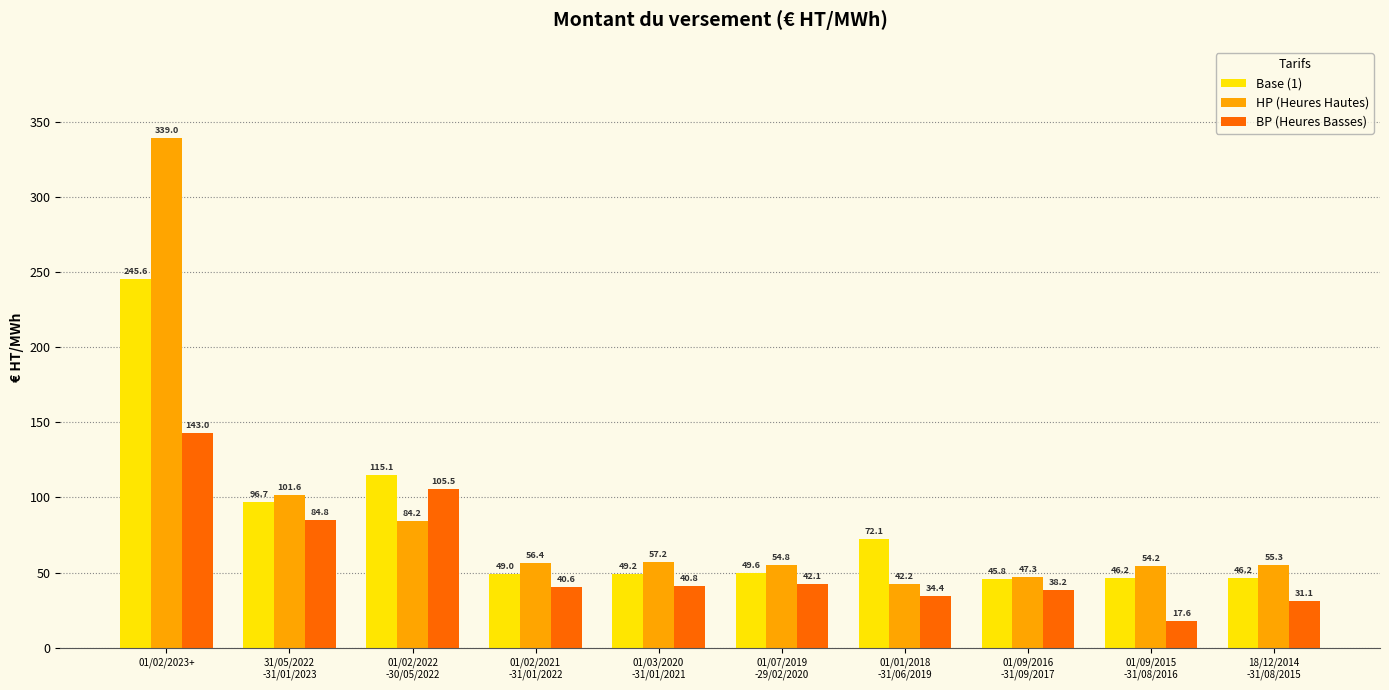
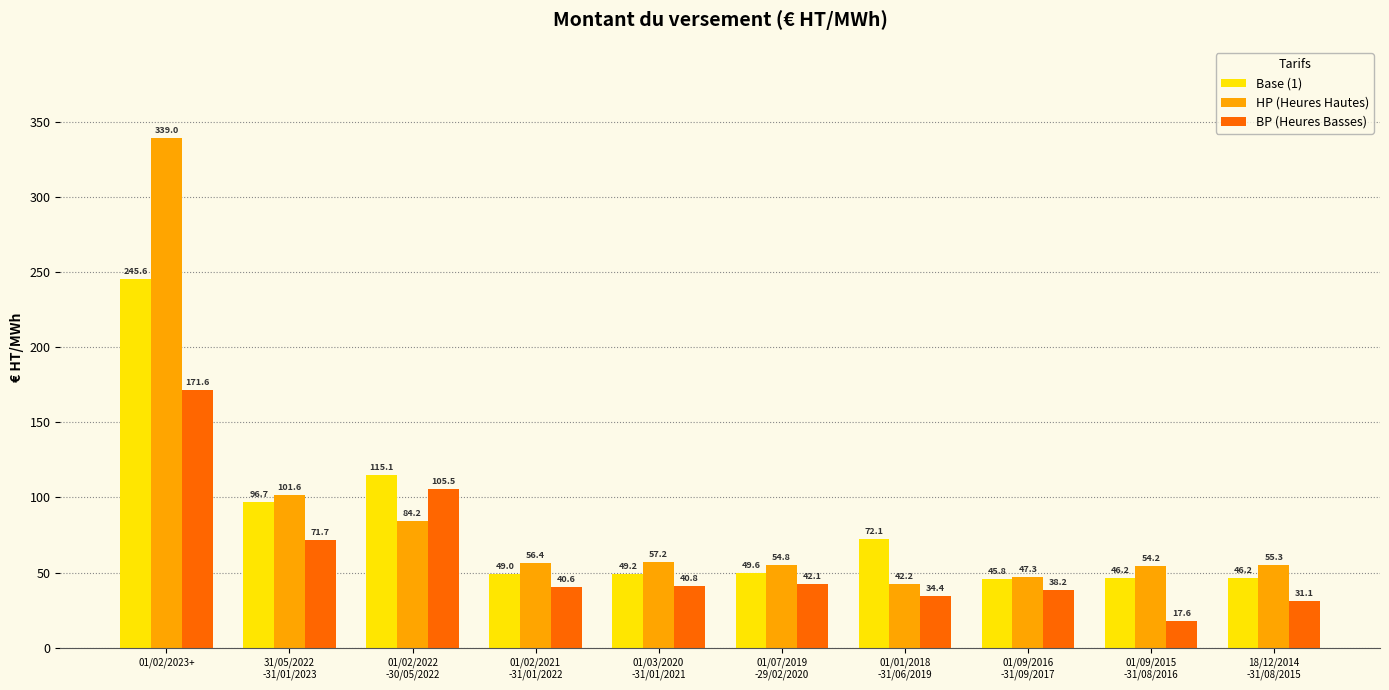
  {
    "Base (1)": {
      "01/02/2023+": 245.6,
      "31/05/2022 -31/01/2023": 96.7,
      "01/02/2022 -30/05/2022": 115.1,
      "01/02/2021 -31/01/2022": 49.0,
      "01/03/2020 -31/01/2021": 49.2,
      "01/07/2019 -29/02/2020": 49.6,
      "01/01/2018 -31/06/2019": 72.1,
      "01/09/2016 -31/09/2017": 45.8,
      "01/09/2015 -31/08/2016": 46.2,
      "18/12/2014 -31/08/2015": 46.2
    },
    "HP (Heures Hautes)": {
      "01/02/2023+": 339.0,
      "31/05/2022 -31/01/2023": 101.6,
      "01/02/2022 -30/05/2022": 84.2,
      "01/02/2021 -31/01/2022": 56.4,
      "01/03/2020 -31/01/2021": 57.2,
      "01/07/2019 -29/02/2020": 54.8,
      "01/01/2018 -31/06/2019": 42.2,
      "01/09/2016 -31/09/2017": 47.3,
      "01/09/2015 -31/08/2016": 54.2,
      "18/12/2014 -31/08/2015": 55.3
    },
    "BP (Heures Basses)": {
-     "01/02/2023+": 143.0,
-     "31/05/2022 -31/01/2023": 84.8,
+     "01/02/2023+": 171.6,
+     "31/05/2022 -31/01/2023": 71.7,
      "01/02/2022 -30/05/2022": 105.5,
      "01/02/2021 -31/01/2022": 40.6,
      "01/03/2020 -31/01/2021": 40.8,
      "01/07/2019 -29/02/2020": 42.1,
      "01/01/2018 -31/06/2019": 34.4,
      "01/09/2016 -31/09/2017": 38.2,
      "01/09/2015 -31/08/2016": 17.6,
      "18/12/2014 -31/08/2015": 31.1
    }
  }
